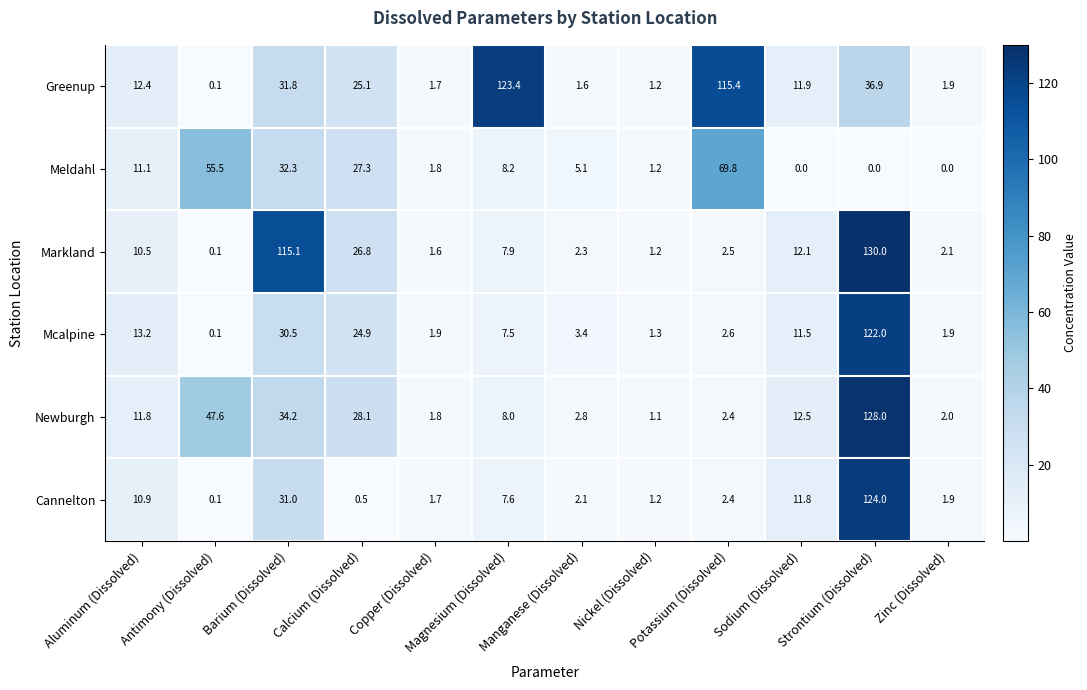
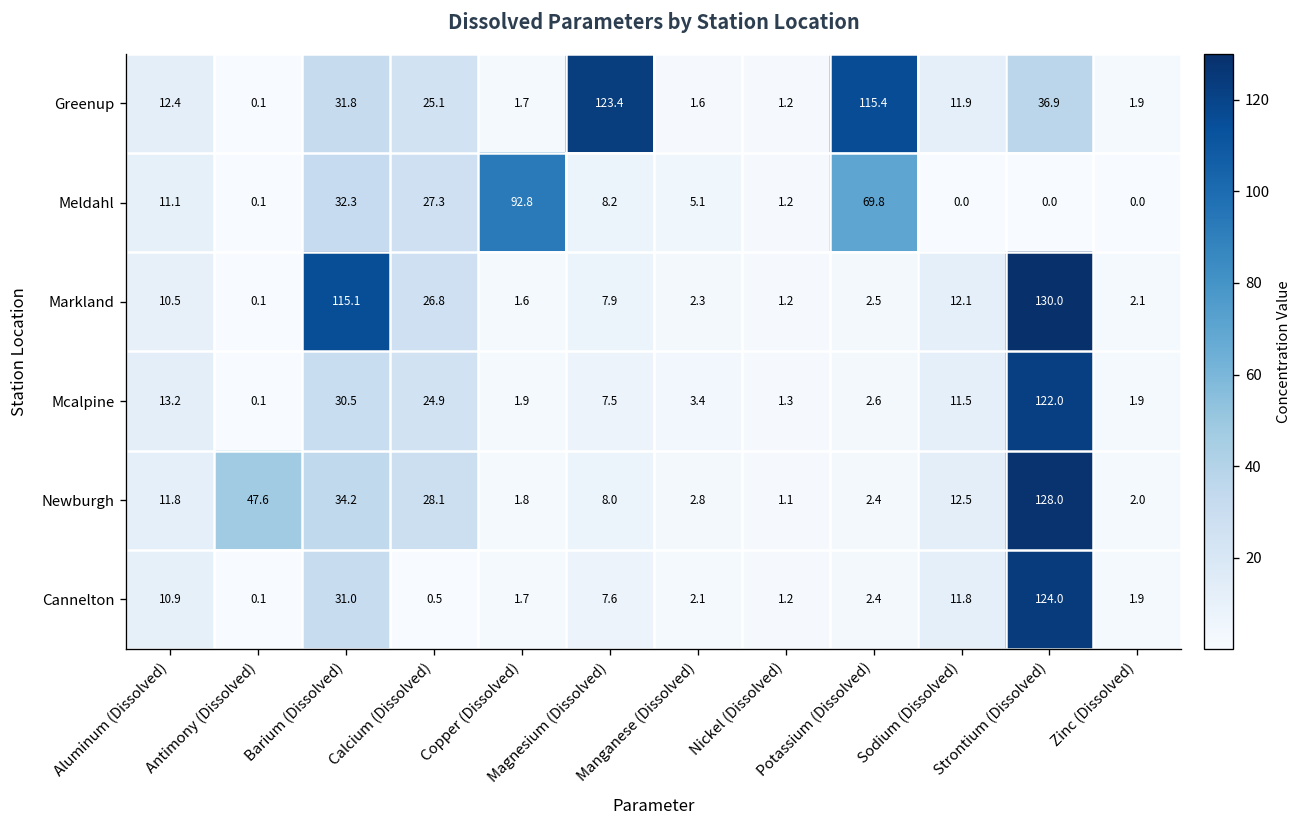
  {
    "Greenup": {
      "Aluminum (Dissolved)": 12.4,
      "Antimony (Dissolved)": 0.1,
      "Barium (Dissolved)": 31.8,
      "Calcium (Dissolved)": 25.1,
      "Copper (Dissolved)": 1.7,
      "Magnesium (Dissolved)": 123.4,
      "Manganese (Dissolved)": 1.6,
      "Nickel (Dissolved)": 1.2,
      "Potassium (Dissolved)": 115.4,
      "Sodium (Dissolved)": 11.9,
      "Strontium (Dissolved)": 36.9,
      "Zinc (Dissolved)": 1.9
    },
    "Meldahl": {
      "Aluminum (Dissolved)": 11.1,
-     "Antimony (Dissolved)": 55.5,
+     "Antimony (Dissolved)": 0.1,
      "Barium (Dissolved)": 32.3,
      "Calcium (Dissolved)": 27.3,
-     "Copper (Dissolved)": 1.8,
+     "Copper (Dissolved)": 92.8,
      "Magnesium (Dissolved)": 8.2,
      "Manganese (Dissolved)": 5.1,
      "Nickel (Dissolved)": 1.2,
      "Potassium (Dissolved)": 69.8,
      "Sodium (Dissolved)": 0.0,
      "Strontium (Dissolved)": 0.0,
      "Zinc (Dissolved)": 0.0
    },
    "Markland": {
      "Aluminum (Dissolved)": 10.5,
      "Antimony (Dissolved)": 0.1,
      "Barium (Dissolved)": 115.1,
      "Calcium (Dissolved)": 26.8,
      "Copper (Dissolved)": 1.6,
      "Magnesium (Dissolved)": 7.9,
      "Manganese (Dissolved)": 2.3,
      "Nickel (Dissolved)": 1.2,
      "Potassium (Dissolved)": 2.5,
      "Sodium (Dissolved)": 12.1,
      "Strontium (Dissolved)": 130.0,
      "Zinc (Dissolved)": 2.1
    },
    "Mcalpine": {
      "Aluminum (Dissolved)": 13.2,
      "Antimony (Dissolved)": 0.1,
      "Barium (Dissolved)": 30.5,
      "Calcium (Dissolved)": 24.9,
      "Copper (Dissolved)": 1.9,
      "Magnesium (Dissolved)": 7.5,
      "Manganese (Dissolved)": 3.4,
      "Nickel (Dissolved)": 1.3,
      "Potassium (Dissolved)": 2.6,
      "Sodium (Dissolved)": 11.5,
      "Strontium (Dissolved)": 122.0,
      "Zinc (Dissolved)": 1.9
    },
    "Newburgh": {
      "Aluminum (Dissolved)": 11.8,
      "Antimony (Dissolved)": 47.6,
      "Barium (Dissolved)": 34.2,
      "Calcium (Dissolved)": 28.1,
      "Copper (Dissolved)": 1.8,
      "Magnesium (Dissolved)": 8.0,
      "Manganese (Dissolved)": 2.8,
      "Nickel (Dissolved)": 1.1,
      "Potassium (Dissolved)": 2.4,
      "Sodium (Dissolved)": 12.5,
      "Strontium (Dissolved)": 128.0,
      "Zinc (Dissolved)": 2.0
    },
    "Cannelton": {
      "Aluminum (Dissolved)": 10.9,
      "Antimony (Dissolved)": 0.1,
      "Barium (Dissolved)": 31.0,
      "Calcium (Dissolved)": 0.5,
      "Copper (Dissolved)": 1.7,
      "Magnesium (Dissolved)": 7.6,
      "Manganese (Dissolved)": 2.1,
      "Nickel (Dissolved)": 1.2,
      "Potassium (Dissolved)": 2.4,
      "Sodium (Dissolved)": 11.8,
      "Strontium (Dissolved)": 124.0,
      "Zinc (Dissolved)": 1.9
    }
  }
